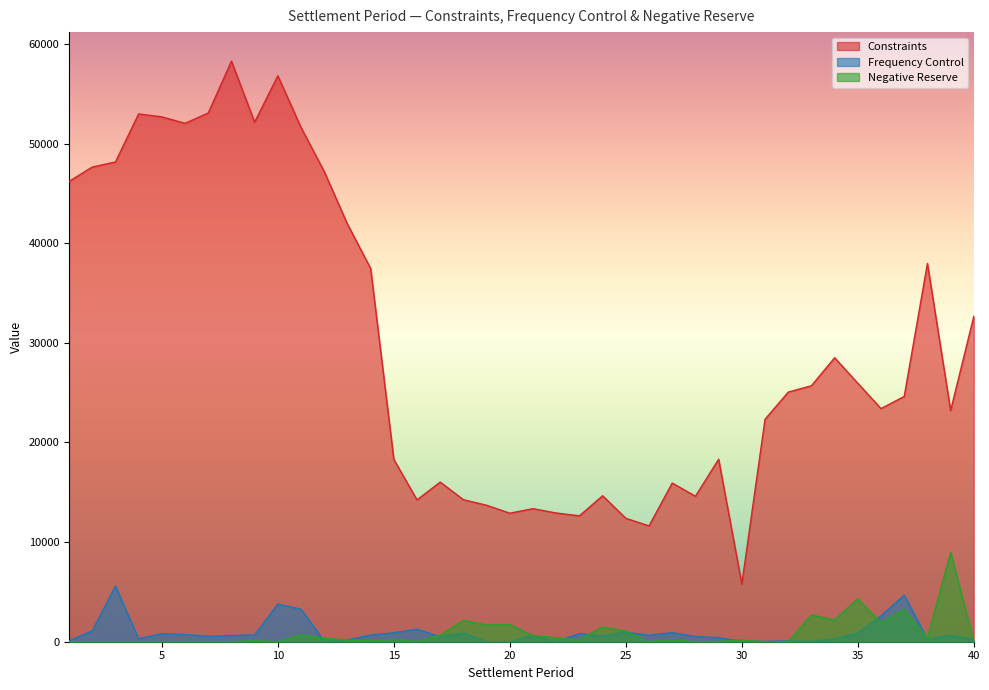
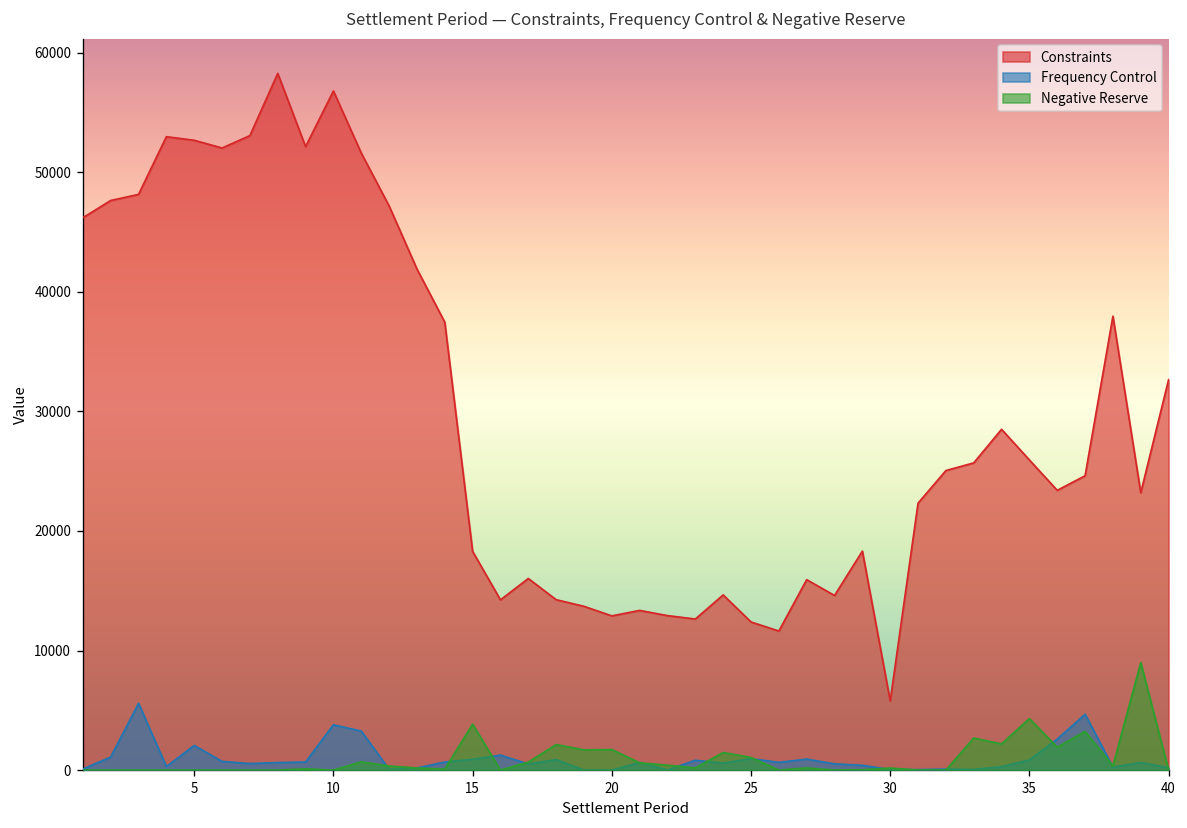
  {
    "Constraints": {
      "5": 53000,
      "10": 57000,
      "15": 18000,
      "20": 13000,
      "25": 12000,
      "30": 6000,
      "35": 26000,
      "40": 33000
    },
    "Frequency Control": {
-     "5": 1000,
+     "5": 2000,
      "10": 4000,
      "15": 1000,
      "20": 0,
      "35": 1000
    },
    "Negative Reserve": {
      "5": 0,
      "10": 0,
-     "15": 0,
+     "15": 4000,
      "20": 2000,
      "35": 4000
    }
  }
